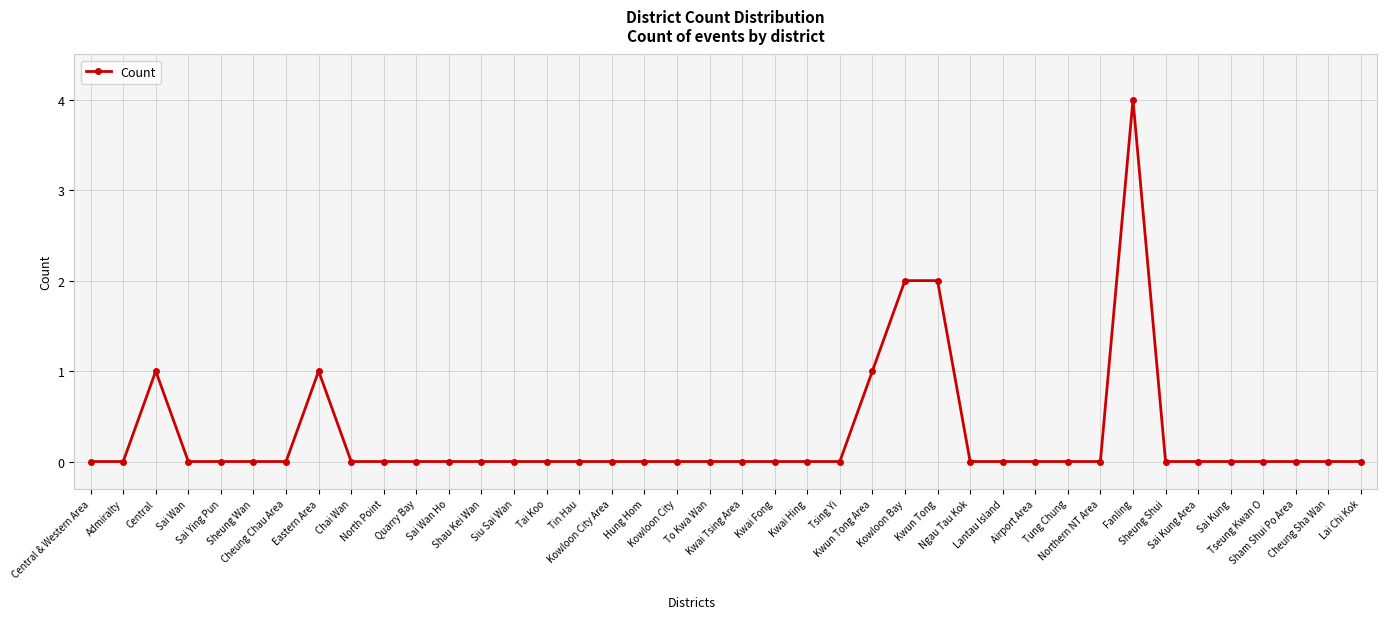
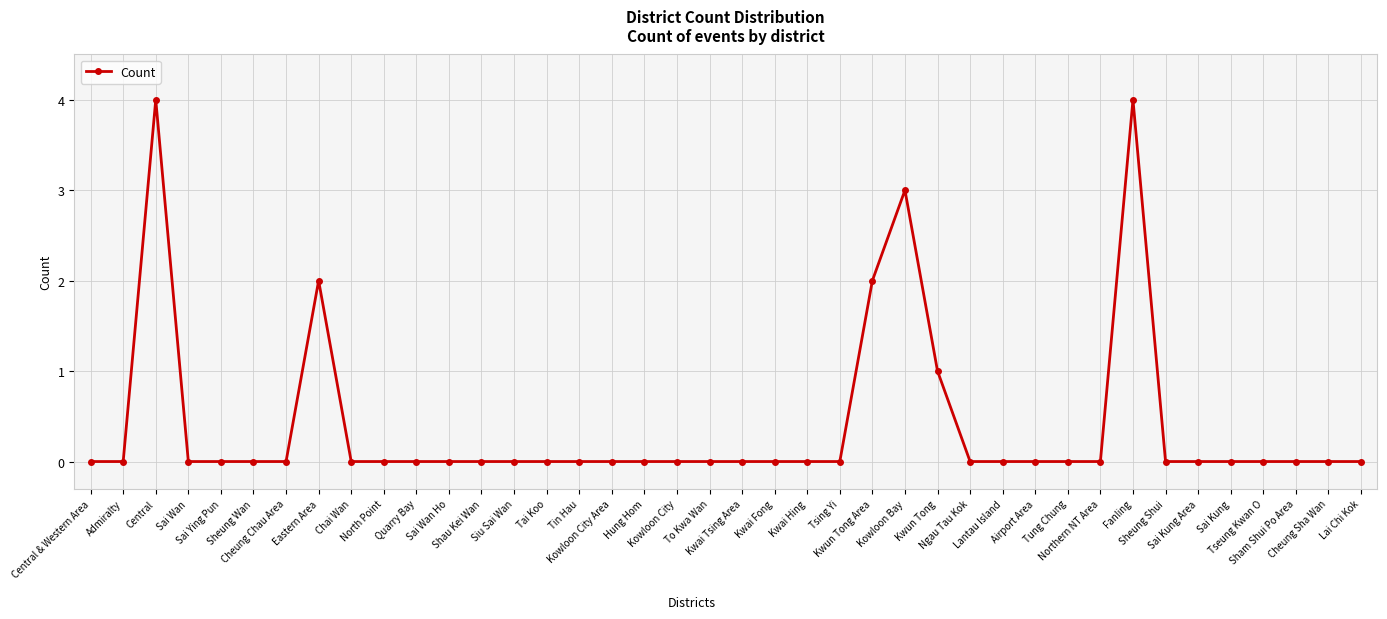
  {
    "Central & Western Area": 0,
    "Admiralty": 0,
-   "Central": 1,
+   "Central": 4,
    "Sai Wan": 0,
    "Sai Ying Pun": 0,
    "Sheung Wan": 0,
    "Cheung Chau Area": 0,
-   "Eastern Area": 1,
+   "Eastern Area": 2,
    "Chai Wan": 0,
    "North Point": 0,
    "Quarry Bay": 0,
    "Sai Wan Ho": 0,
    "Shau Kei Wan": 0,
    "Siu Sai Wan": 0,
    "Tai Koo": 0,
    "Tin Hau": 0,
    "Kowloon City Area": 0,
    "Hung Hom": 0,
    "Kowloon City": 0,
    "To Kwa Wan": 0,
    "Kwai Tsing Area": 0,
    "Kwai Fong": 0,
    "Kwai Hing": 0,
    "Tsing Yi": 0,
-   "Kwun Tong Area": 1,
-   "Kowloon Bay": 2,
-   "Kwun Tong": 2,
+   "Kwun Tong Area": 2,
+   "Kowloon Bay": 3,
+   "Kwun Tong": 1,
    "Ngau Tau Kok": 0,
    "Lantau Island": 0,
    "Airport Area": 0,
    "Tung Chung": 0,
    "Northern NT Area": 0,
    "Fanling": 4,
    "Sheung Shui": 0,
    "Sai Kung Area": 0,
    "Sai Kung": 0,
    "Tseung Kwan O": 0,
    "Sham Shui Po Area": 0,
    "Cheung Sha Wan": 0,
    "Lai Chi Kok": 0
  }
